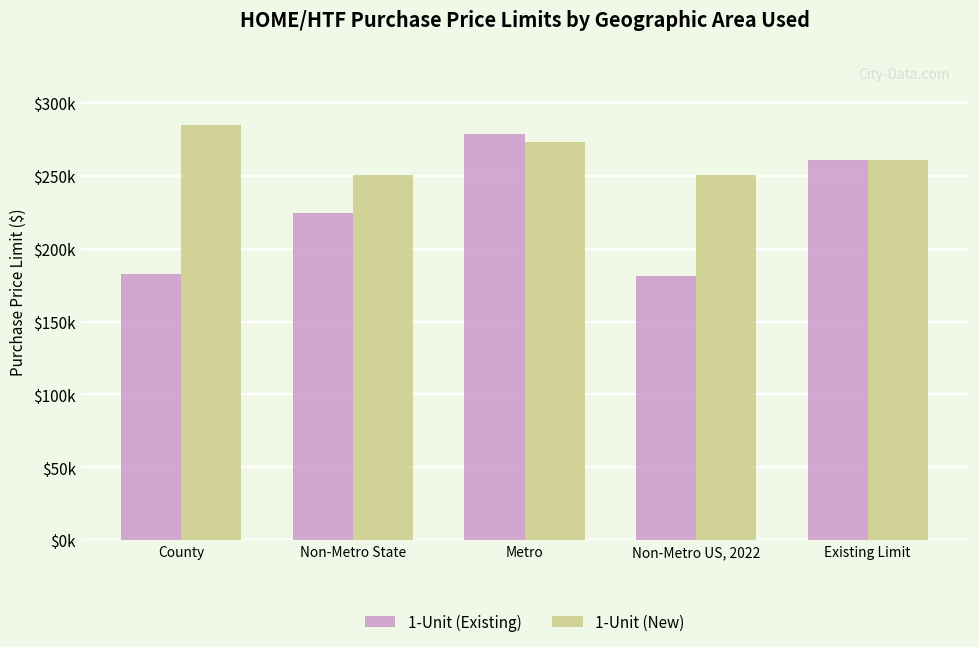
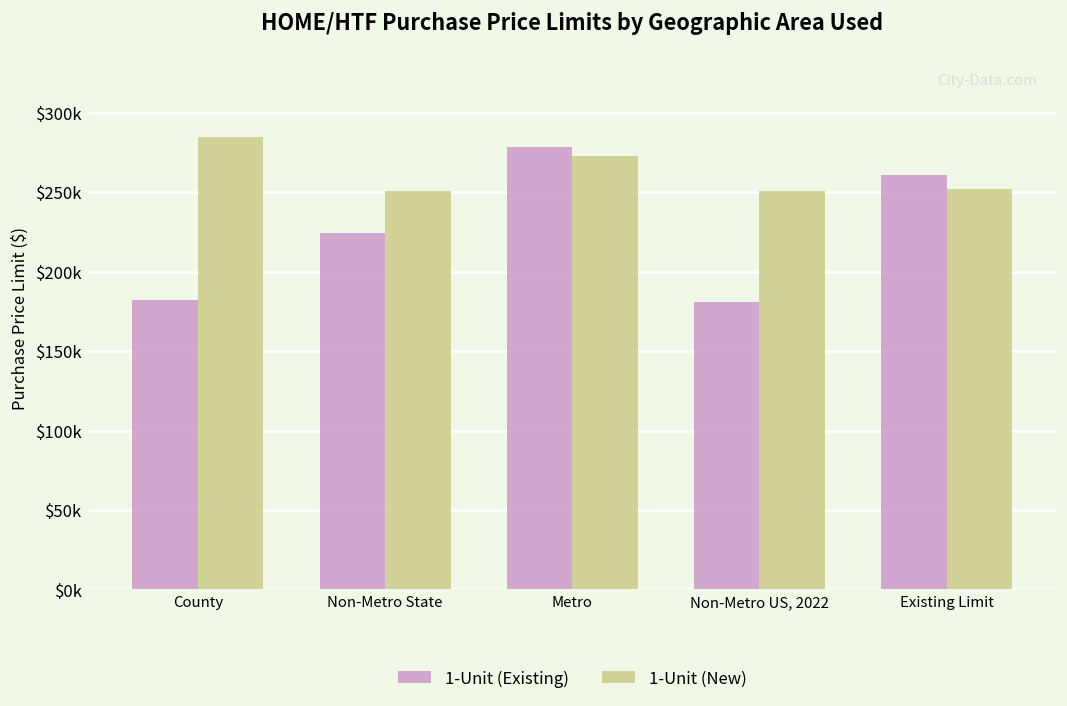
  {
    "1-Unit (Existing)": {
      "County": "$182000",
      "Non-Metro State": "$224000",
      "Metro": "$279000",
      "Non-Metro US, 2022": "$181000",
      "Existing Limit": "$261000"
    },
    "1-Unit (New)": {
      "County": "$285000",
      "Non-Metro State": "$251000",
      "Metro": "$273000",
      "Non-Metro US, 2022": "$251000",
-     "Existing Limit": "$261000"
+     "Existing Limit": "$252000"
    }
  }
